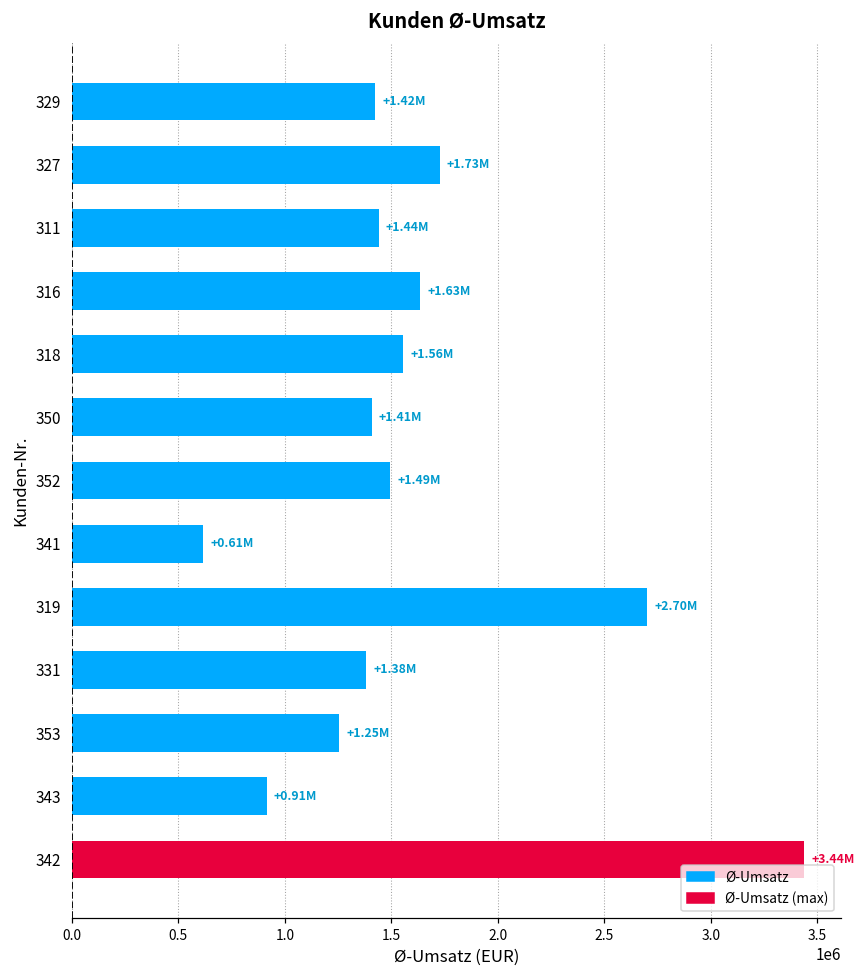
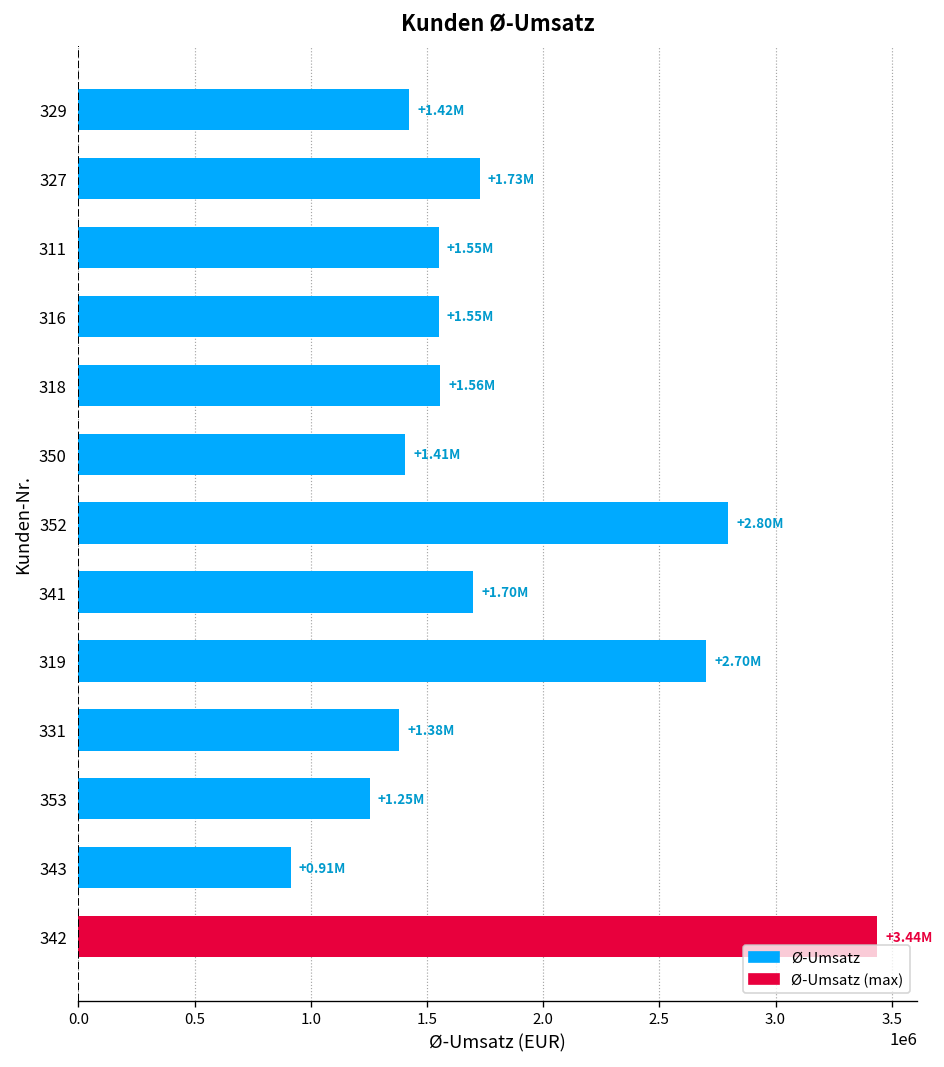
  {
    "329": "+1.42M",
    "327": "+1.73M",
-   "311": "+1.44M",
-   "316": "+1.63M",
+   "311": "+1.55M",
+   "316": "+1.55M",
    "318": "+1.56M",
    "350": "+1.41M",
-   "352": "+1.49M",
-   "341": "+0.61M",
+   "352": "+2.80M",
+   "341": "+1.70M",
    "319": "+2.70M",
    "331": "+1.38M",
    "353": "+1.25M",
    "343": "+0.91M"
  }
